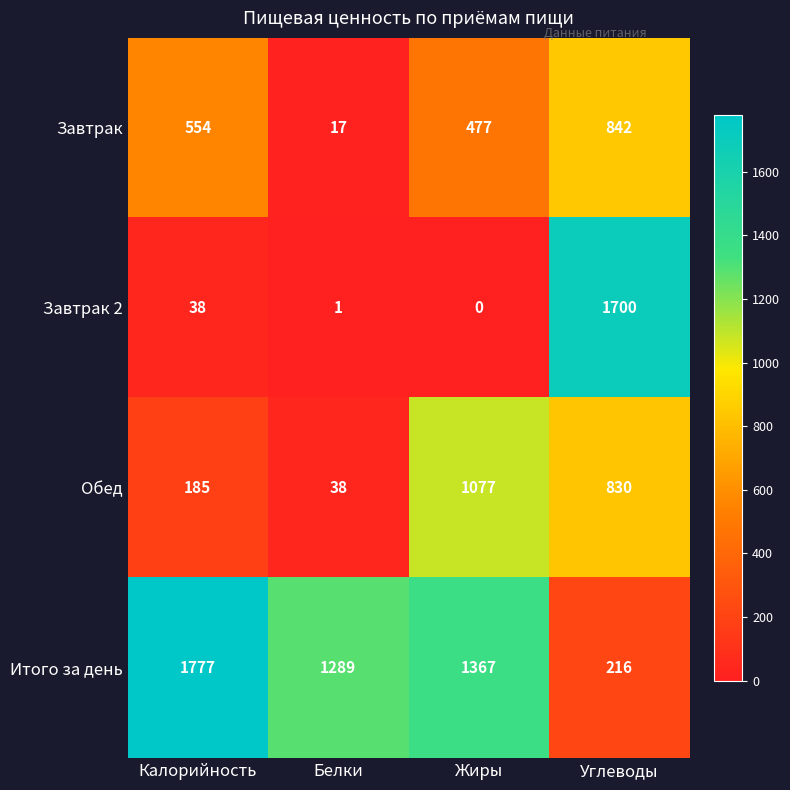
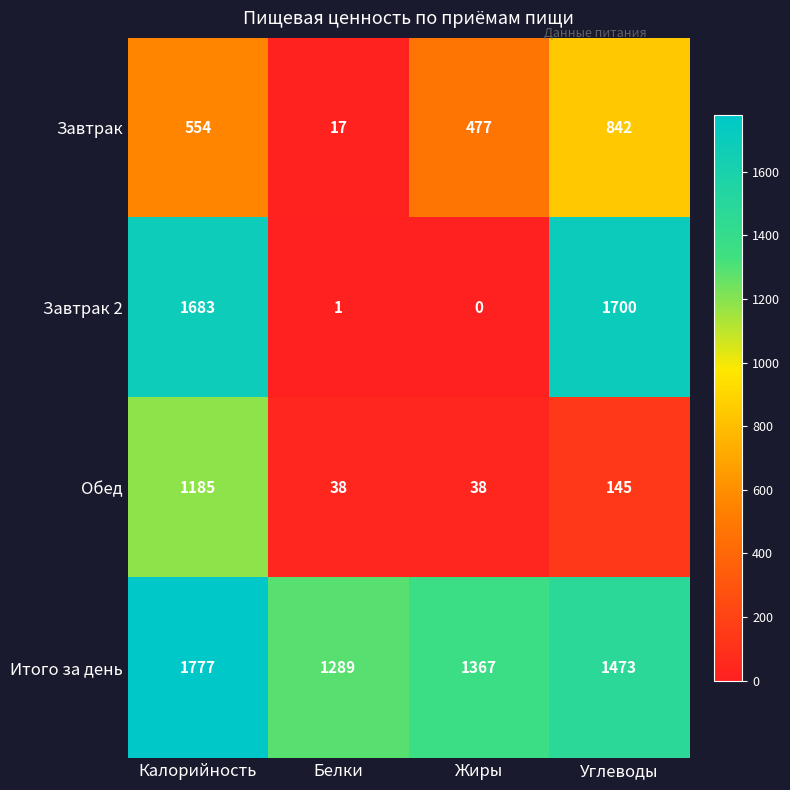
  {
    "Завтрак": {
      "Калорийность": 554,
      "Белки": 17,
      "Жиры": 477,
      "Углеводы": 842
    },
    "Завтрак 2": {
-     "Калорийность": 38,
+     "Калорийность": 1683,
      "Белки": 1,
      "Жиры": 0,
      "Углеводы": 1700
    },
    "Обед": {
-     "Калорийность": 185,
+     "Калорийность": 1185,
      "Белки": 38,
-     "Жиры": 1077,
-     "Углеводы": 830
+     "Жиры": 38,
+     "Углеводы": 145
    },
    "Итого за день": {
      "Калорийность": 1777,
      "Белки": 1289,
      "Жиры": 1367,
-     "Углеводы": 216
+     "Углеводы": 1473
    }
  }
